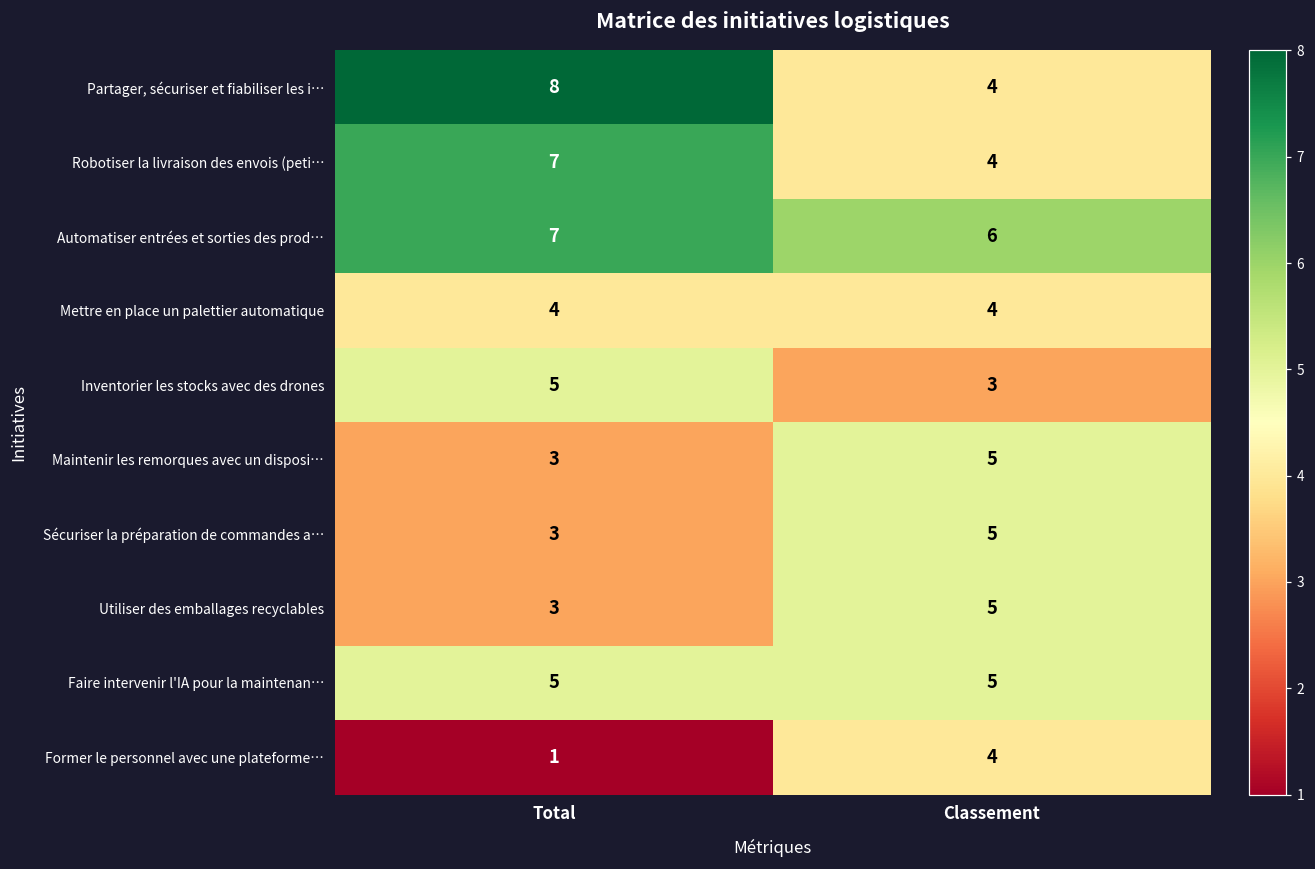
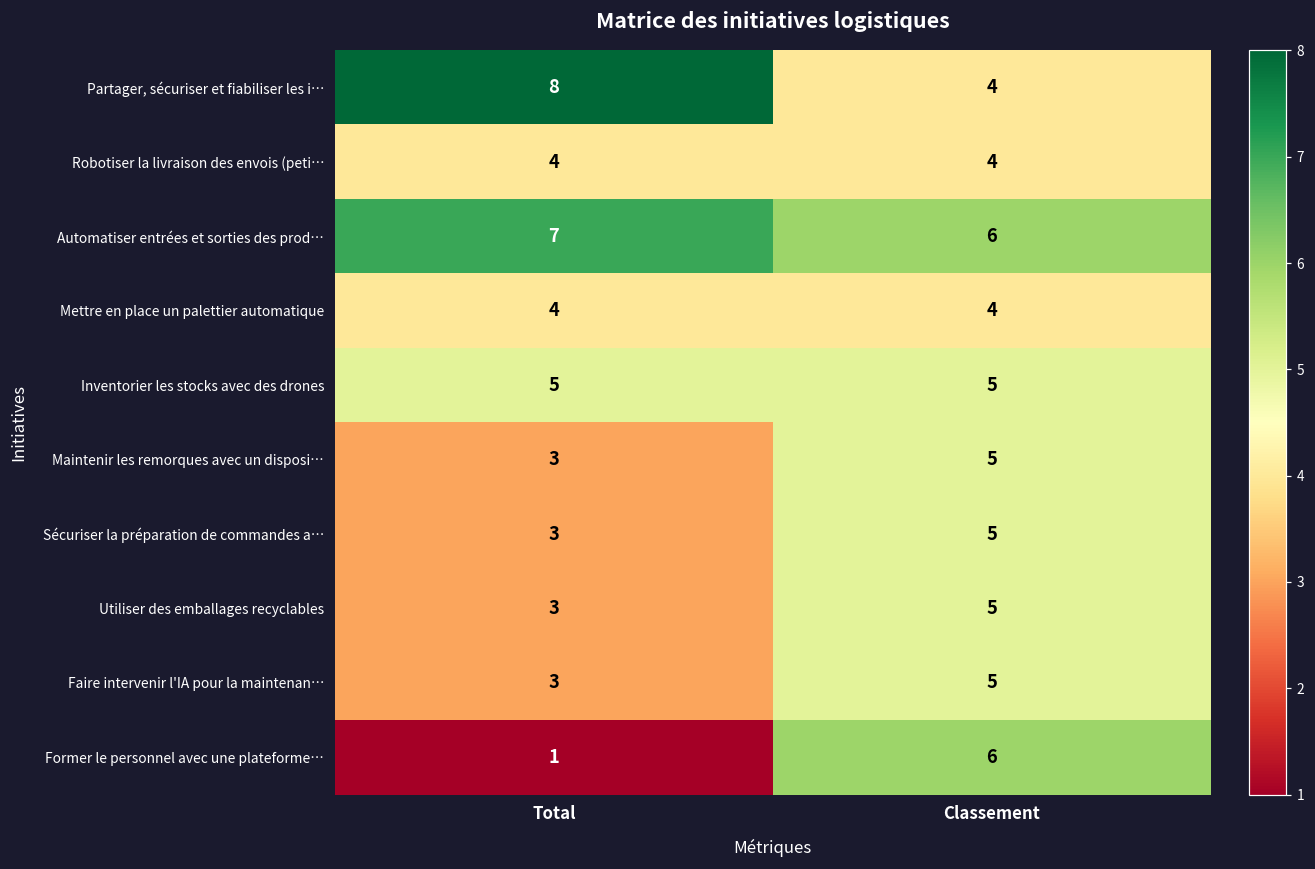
  {
    "Partager, sécuriser et fiabiliser les i…": {
      "Total": 8,
      "Classement": 4
    },
    "Robotiser la livraison des envois (peti…": {
-     "Total": 7,
+     "Total": 4,
      "Classement": 4
    },
    "Automatiser entrées et sorties des prod…": {
      "Total": 7,
      "Classement": 6
    },
    "Mettre en place un palettier automatique": {
      "Total": 4,
      "Classement": 4
    },
    "Inventorier les stocks avec des drones": {
      "Total": 5,
-     "Classement": 3
+     "Classement": 5
    },
    "Maintenir les remorques avec un disposi…": {
      "Total": 3,
      "Classement": 5
    },
    "Sécuriser la préparation de commandes a…": {
      "Total": 3,
      "Classement": 5
    },
    "Utiliser des emballages recyclables": {
      "Total": 3,
      "Classement": 5
    },
    "Faire intervenir l'IA pour la maintenan…": {
-     "Total": 5,
+     "Total": 3,
      "Classement": 5
    },
    "Former le personnel avec une plateforme…": {
      "Total": 1,
-     "Classement": 4
+     "Classement": 6
    }
  }
